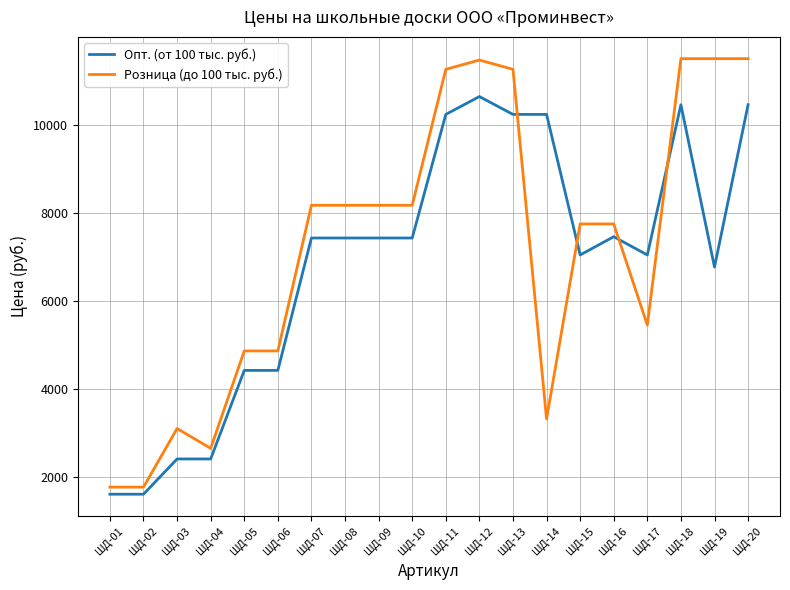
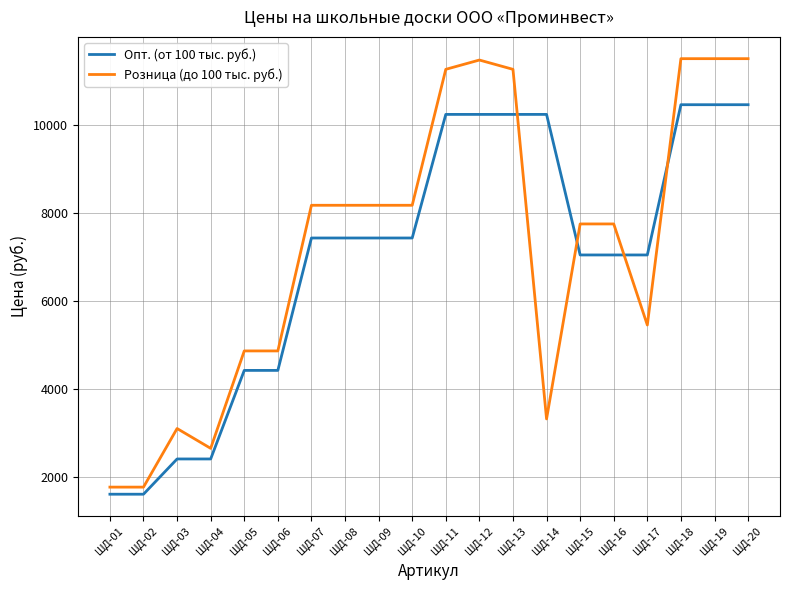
  {
    "Опт. (от 100 тыс. руб.)": {
      "ШД-01": 1600,
      "ШД-02": 1600,
      "ШД-03": 2400,
      "ШД-04": 2400,
      "ШД-05": 4400,
      "ШД-06": 4400,
      "ШД-07": 7400,
      "ШД-08": 7400,
      "ШД-09": 7400,
      "ШД-10": 7400,
      "ШД-11": 10200,
-     "ШД-12": 10600,
+     "ШД-12": 10200,
      "ШД-13": 10200,
      "ШД-14": 10200,
      "ШД-15": 7000,
-     "ШД-16": 7500,
+     "ШД-16": 7000,
      "ШД-17": 7000,
      "ШД-18": 10500,
-     "ШД-19": 6800,
+     "ШД-19": 10500,
      "ШД-20": 10500
    },
    "Розница (до 100 тыс. руб.)": {
      "ШД-01": 1800,
      "ШД-02": 1800,
      "ШД-03": 3100,
      "ШД-04": 2700,
      "ШД-05": 4900,
      "ШД-06": 4900,
      "ШД-07": 8200,
      "ШД-08": 8200,
      "ШД-09": 8200,
      "ШД-10": 8200,
      "ШД-11": 11300,
      "ШД-12": 11500,
      "ШД-13": 11300,
      "ШД-14": 3300,
      "ШД-15": 7700,
      "ШД-16": 7700,
      "ШД-17": 5500,
      "ШД-18": 11500,
      "ШД-19": 11500,
      "ШД-20": 11500
    }
  }
